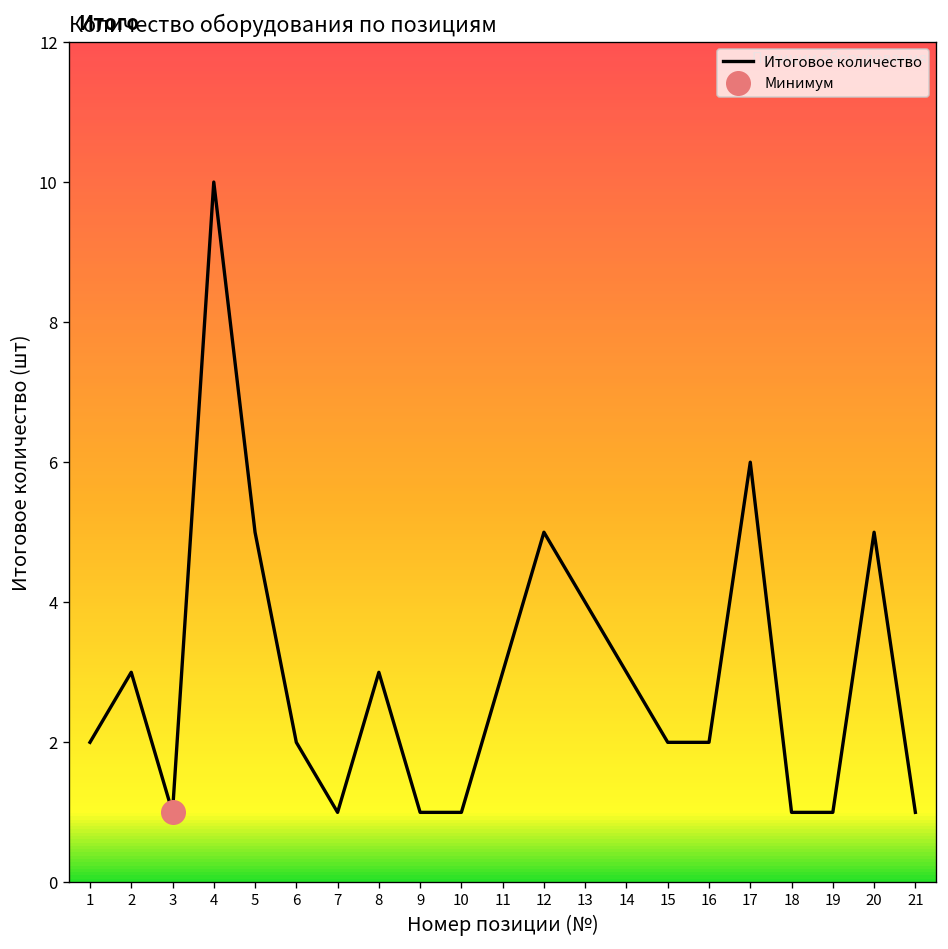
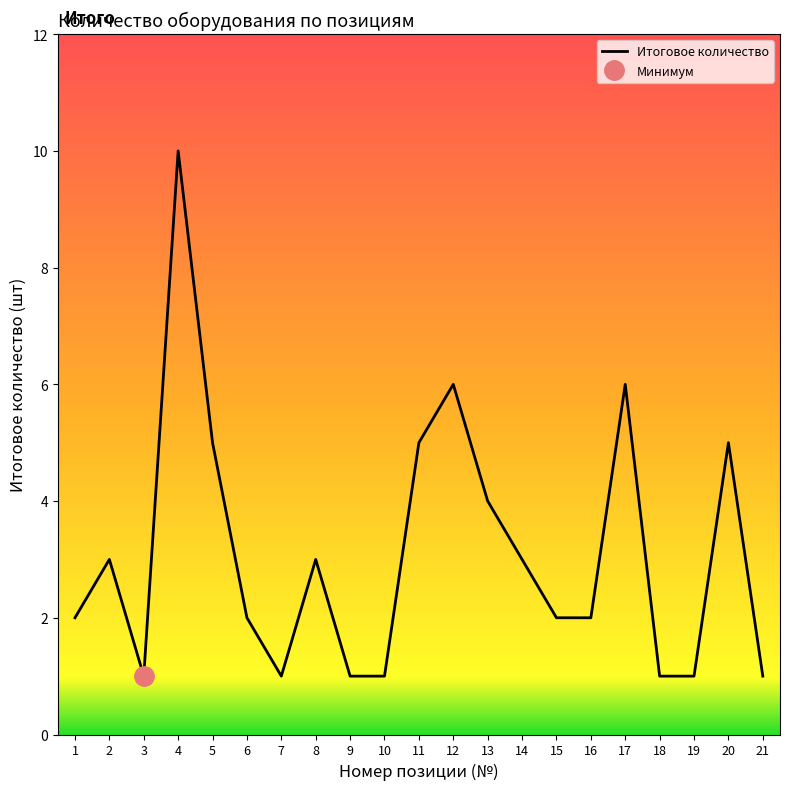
  {
    "Итоговое количество": {
      "1": 2,
      "2": 3,
      "4": 10,
      "5": 5,
      "6": 2,
      "7": 1,
      "8": 3,
      "9": 1,
      "10": 1,
-     "11": 3,
-     "12": 5,
+     "11": 5,
+     "12": 6,
      "13": 4,
      "14": 3,
      "15": 2,
      "16": 2,
      "17": 6,
      "18": 1,
      "19": 1,
      "20": 5,
      "21": 1
    }
  }
